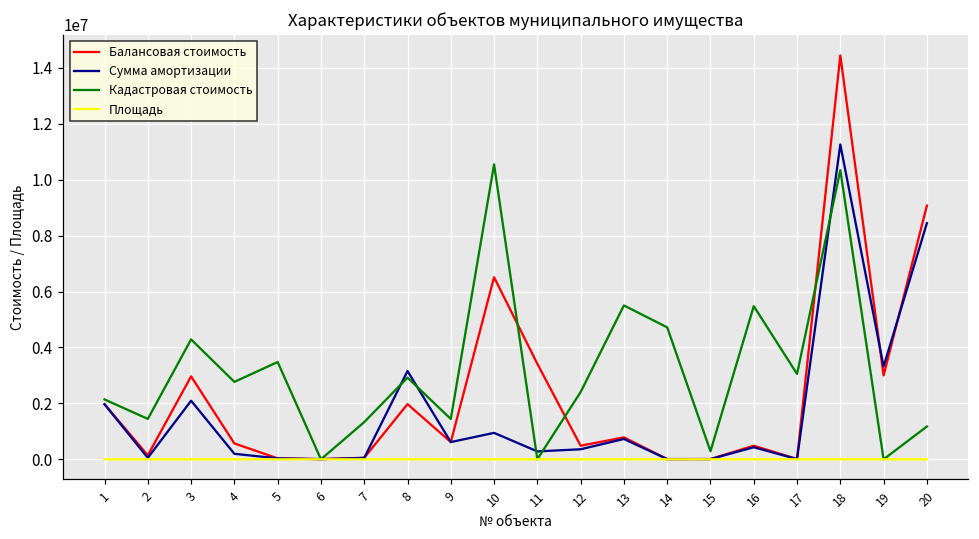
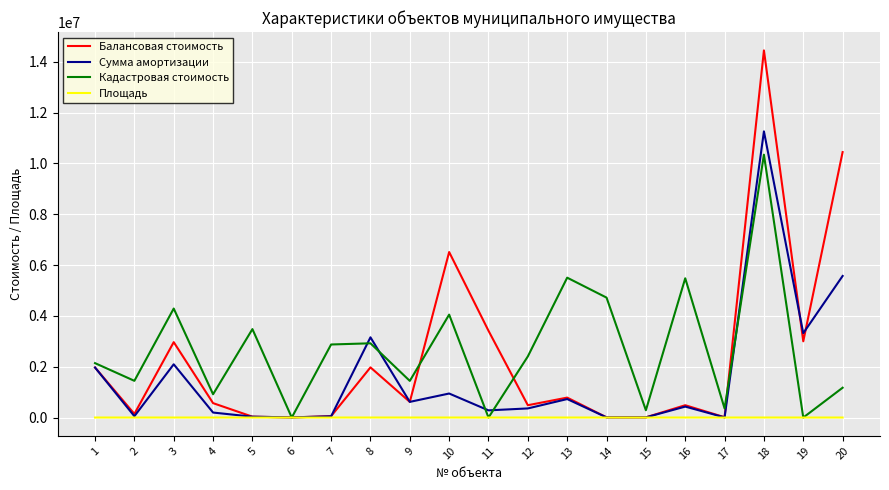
  {
    "Балансовая стоимость": {
      "3": 3000000,
      "4": 600000,
      "8": 2000000,
      "10": 6500000,
      "11": 3400000,
      "12": 500000,
      "18": 14400000,
      "19": 3000000,
-     "20": 9100000
+     "20": 10400000
    },
    "Сумма амортизации": {
      "3": 2100000,
      "4": 200000,
      "8": 3200000,
      "10": 900000,
      "11": 300000,
      "12": 400000,
      "18": 11300000,
      "19": 3300000,
-     "20": 8400000
+     "20": 5600000
    },
    "Кадастровая стоимость": {
      "1": 2100000,
      "2": 1400000,
      "3": 4300000,
-     "4": 2800000,
+     "4": 900000,
      "5": 3500000,
-     "7": 1300000,
+     "7": 2900000,
      "8": 2900000,
      "9": 1400000,
-     "10": 10500000,
+     "10": 4000000,
      "12": 2400000,
      "13": 5500000,
      "14": 4700000,
      "15": 300000,
      "16": 5500000,
-     "17": 3100000,
+     "17": 400000,
      "18": 10300000,
      "20": 1200000
    },
    "Площадь": {
      "1": 0,
      "3": 0,
      "4": 0,
      "8": 0,
      "9": 0,
      "10": 0,
      "12": 0,
      "13": 0,
      "16": 0,
      "18": 0,
      "20": 0
    }
  }
